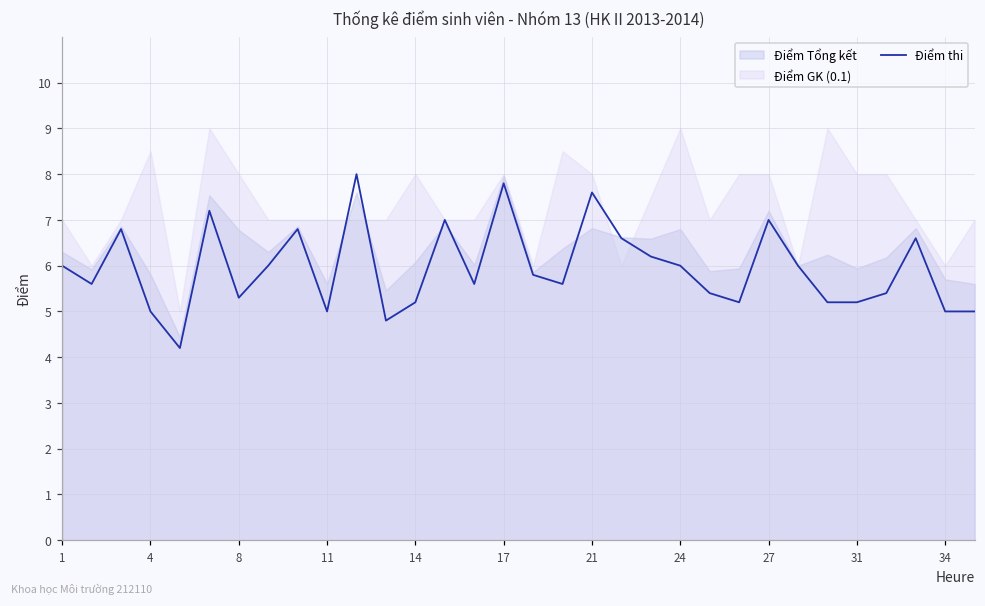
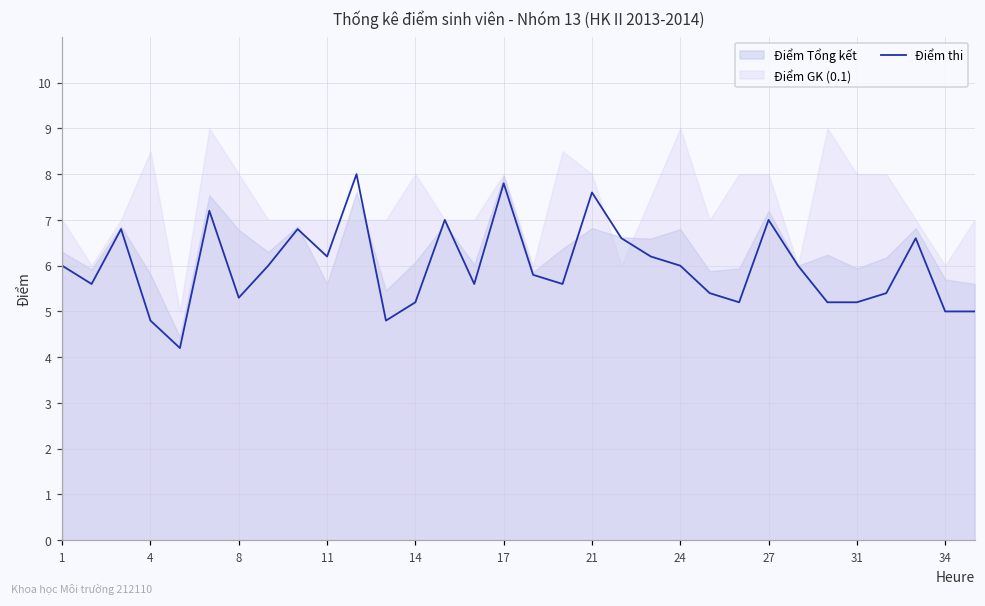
  {
    "Điểm thi": {
      "1": 6.0,
-     "4": 5.0,
+     "4": 4.8,
      "8": 5.3,
-     "11": 5.0,
+     "11": 6.2,
      "14": 5.2,
      "17": 7.8,
      "21": 7.6,
      "24": 6.0,
      "27": 7.0,
      "31": 5.2,
      "34": 5.0
    }
  }
